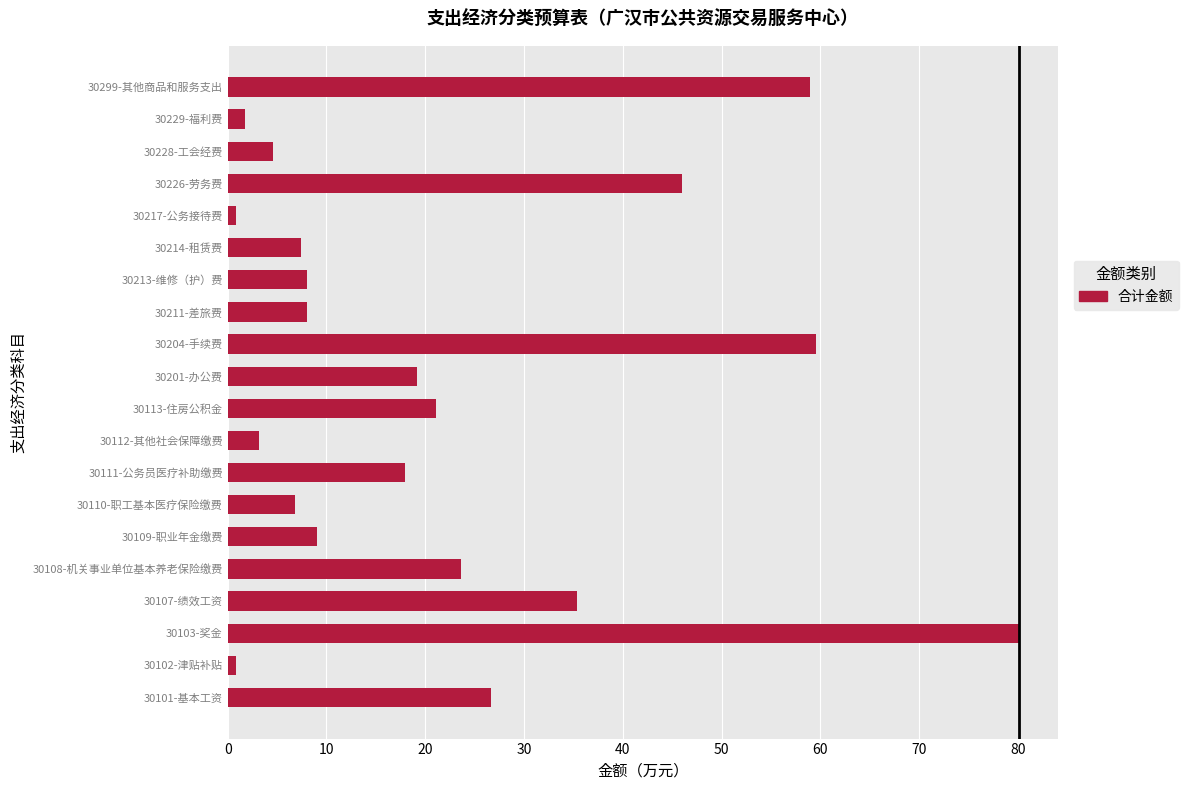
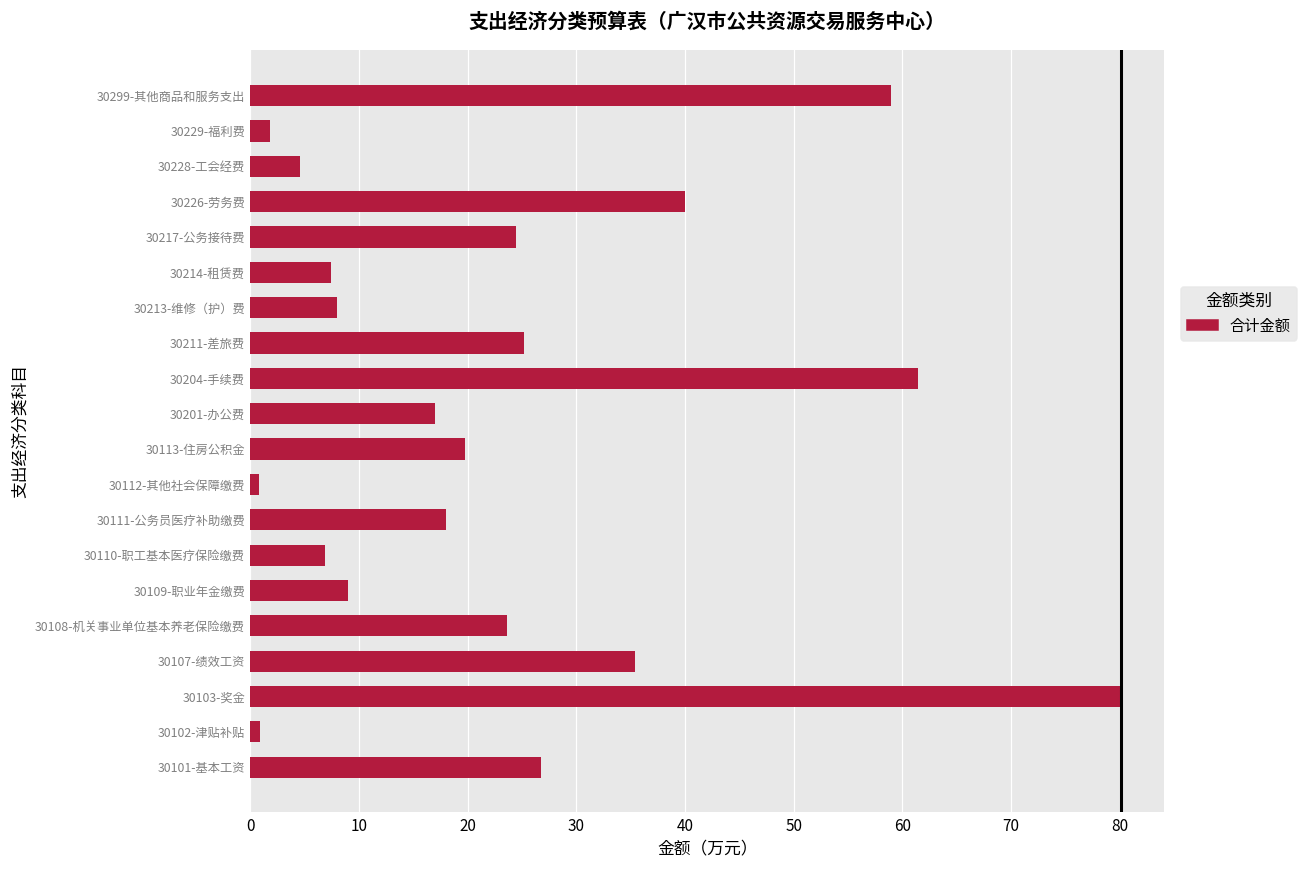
  {
    "30299-其他商品和服务支出": 59,
    "30229-福利费": 2,
    "30228-工会经费": 5,
-   "30226-劳务费": 46,
-   "30217-公务接待费": 1,
+   "30226-劳务费": 40,
+   "30217-公务接待费": 24,
    "30214-租赁费": 7,
    "30213-维修（护）费": 8,
-   "30211-差旅费": 8,
-   "30204-手续费": 60,
-   "30201-办公费": 19,
-   "30113-住房公积金": 21,
-   "30112-其他社会保障缴费": 3,
+   "30211-差旅费": 25,
+   "30204-手续费": 61,
+   "30201-办公费": 17,
+   "30113-住房公积金": 20,
+   "30112-其他社会保障缴费": 1,
    "30111-公务员医疗补助缴费": 18,
    "30110-职工基本医疗保险缴费": 7,
    "30109-职业年金缴费": 9,
    "30108-机关事业单位基本养老保险缴费": 24,
    "30107-绩效工资": 35,
    "30103-奖金": 80,
    "30102-津贴补贴": 1,
    "30101-基本工资": 27
  }
